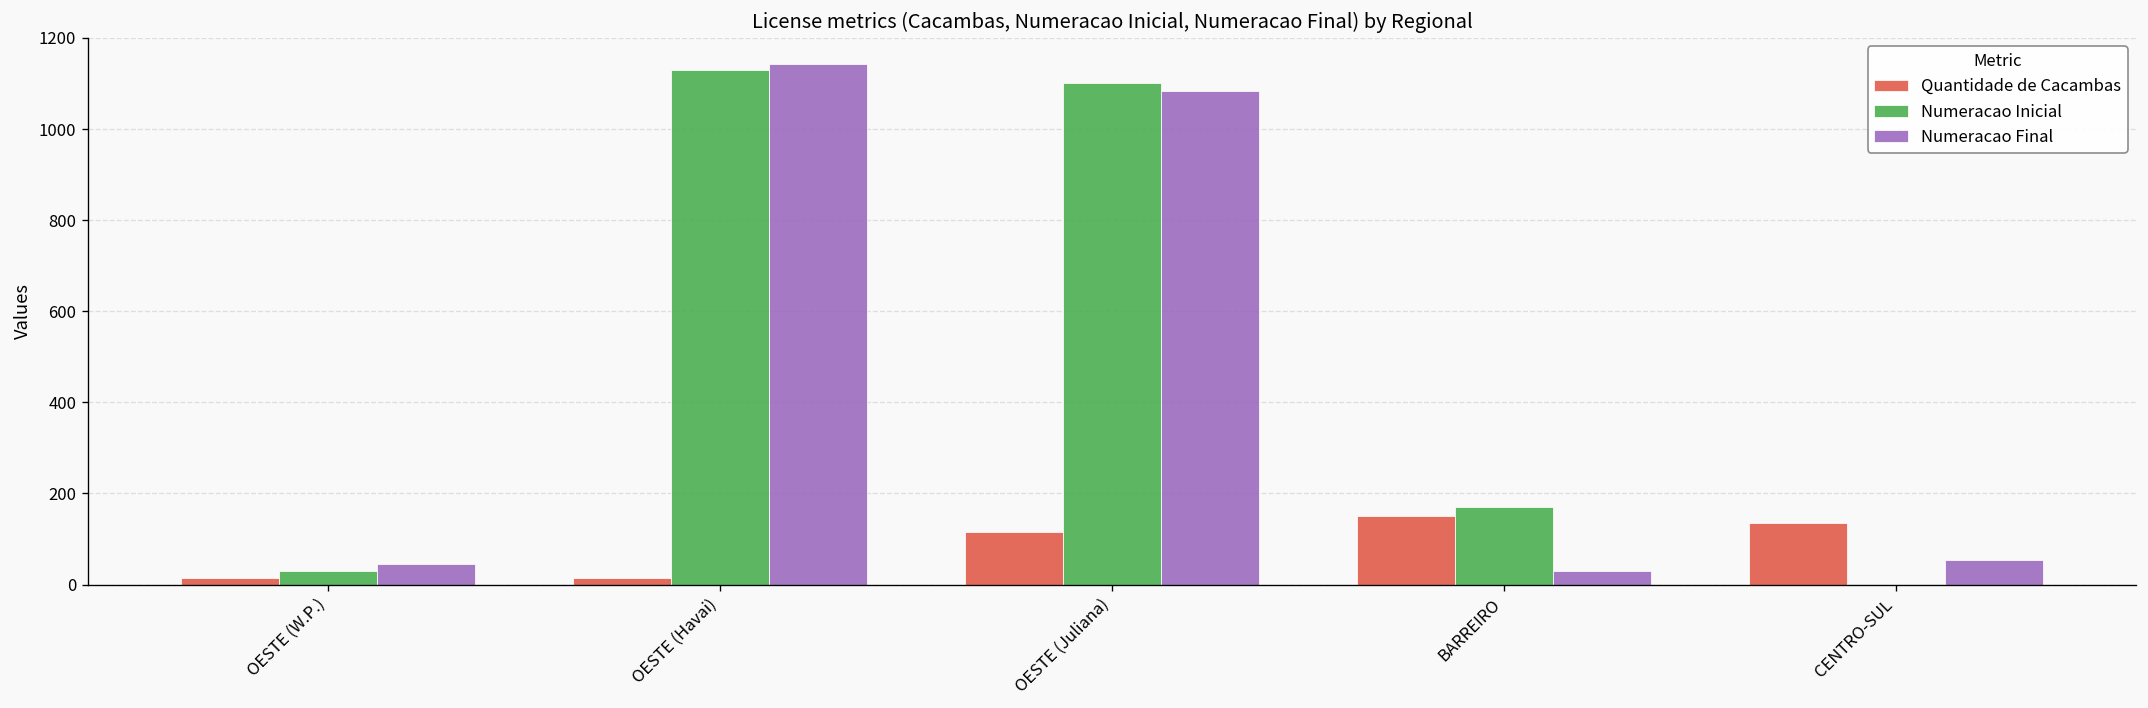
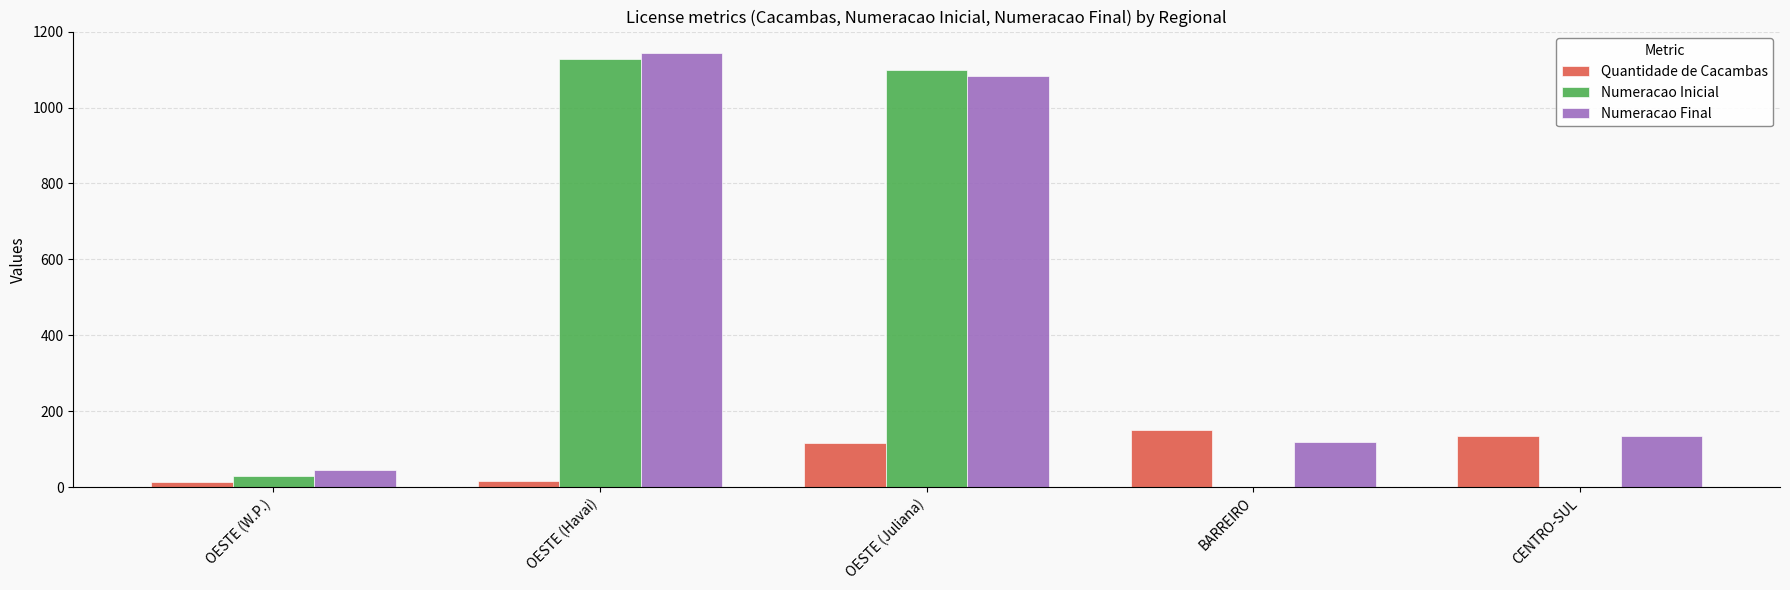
  {
    "Quantidade de Cacambas": {
      "OESTE (W.P.)": 10,
      "OESTE (Havai)": 20,
      "OESTE (Juliana)": 120,
      "BARREIRO": 150,
      "CENTRO-SUL": 140
    },
    "Numeracao Inicial": {
      "OESTE (W.P.)": 30,
      "OESTE (Havai)": 1130,
      "OESTE (Juliana)": 1100,
-     "BARREIRO": 170
+     "BARREIRO": 0
    },
    "Numeracao Final": {
      "OESTE (W.P.)": 50,
      "OESTE (Havai)": 1140,
      "OESTE (Juliana)": 1080,
-     "BARREIRO": 30,
-     "CENTRO-SUL": 60
+     "BARREIRO": 120,
+     "CENTRO-SUL": 140
    }
  }
